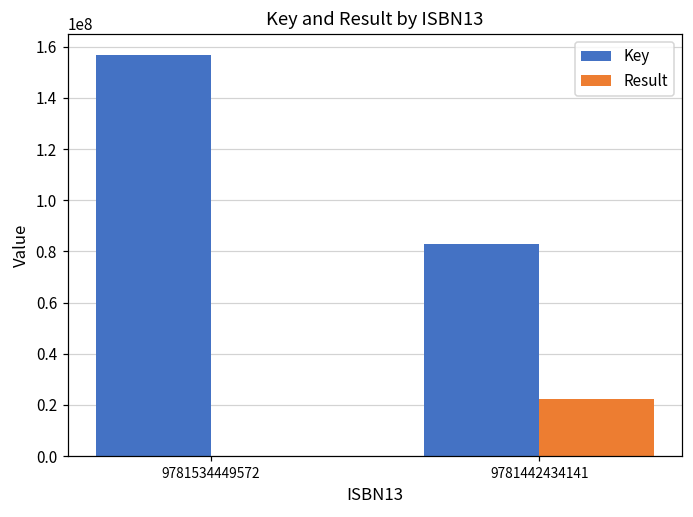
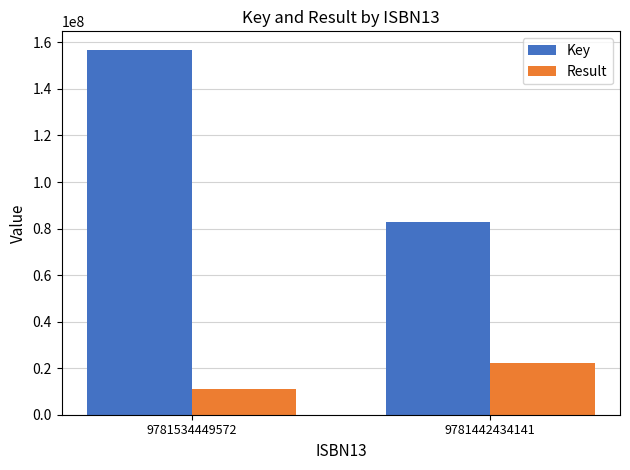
  {
    "Key": {
      "9781534449572": 157000000,
      "9781442434141": 83000000
    },
    "Result": {
-     "9781534449572": 0,
+     "9781534449572": 11000000,
      "9781442434141": 22000000
    }
  }
